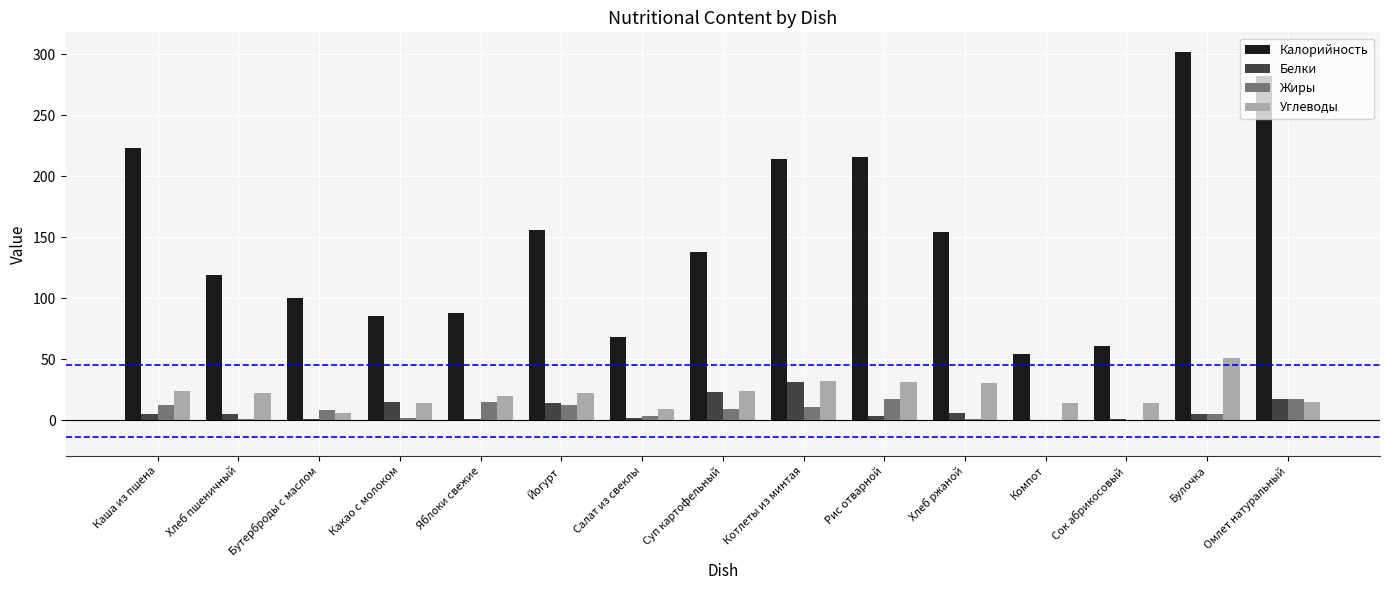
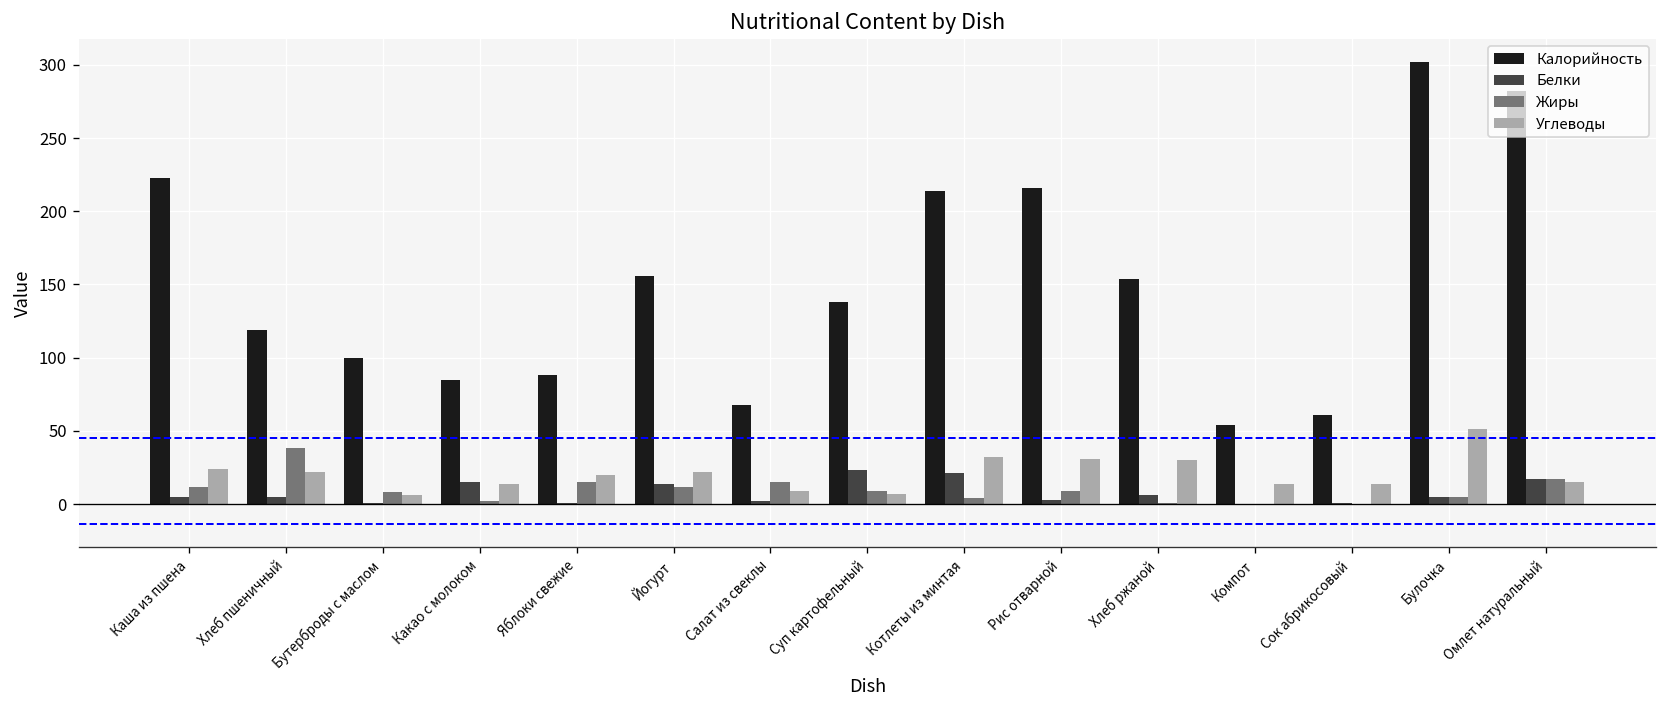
  {
    "Калорийность": {
      "Каша из пшена": 223,
      "Хлеб пшеничный": 119,
      "Бутерброды с маслом": 100,
      "Какао с молоком": 85,
      "Яблоки свежие": 88,
      "Йогурт": 156,
      "Салат из свеклы": 68,
      "Суп картофельный": 138,
      "Котлеты из минтая": 214,
      "Рис отварной": 216,
      "Хлеб ржаной": 154,
      "Компот": 54,
      "Сок абрикосовый": 61,
      "Булочка": 302
    },
    "Белки": {
      "Каша из пшена": 5,
      "Хлеб пшеничный": 5,
      "Какао с молоком": 15,
      "Йогурт": 14,
      "Суп картофельный": 23,
-     "Котлеты из минтая": 31,
+     "Котлеты из минтая": 21,
      "Рис отварной": 3,
      "Хлеб ржаной": 6,
      "Компот": 0,
      "Булочка": 5,
      "Омлет натуральный": 17
    },
    "Жиры": {
      "Каша из пшена": 12,
-     "Хлеб пшеничный": 1,
+     "Хлеб пшеничный": 38,
      "Бутерброды с маслом": 8,
      "Яблоки свежие": 15,
      "Йогурт": 12,
-     "Салат из свеклы": 3,
+     "Салат из свеклы": 15,
      "Суп картофельный": 9,
-     "Котлеты из минтая": 11,
-     "Рис отварной": 17,
+     "Котлеты из минтая": 4,
+     "Рис отварной": 9,
      "Компот": 0,
      "Сок абрикосовый": 0,
      "Булочка": 5,
      "Омлет натуральный": 17
    },
    "Углеводы": {
      "Каша из пшена": 24,
      "Хлеб пшеничный": 22,
      "Бутерброды с маслом": 6,
      "Какао с молоком": 14,
      "Яблоки свежие": 20,
      "Йогурт": 22,
      "Салат из свеклы": 9,
-     "Суп картофельный": 24,
+     "Суп картофельный": 7,
      "Котлеты из минтая": 32,
      "Рис отварной": 31,
      "Хлеб ржаной": 30,
      "Компот": 14,
      "Сок абрикосовый": 14,
      "Булочка": 51,
      "Омлет натуральный": 15
    }
  }
